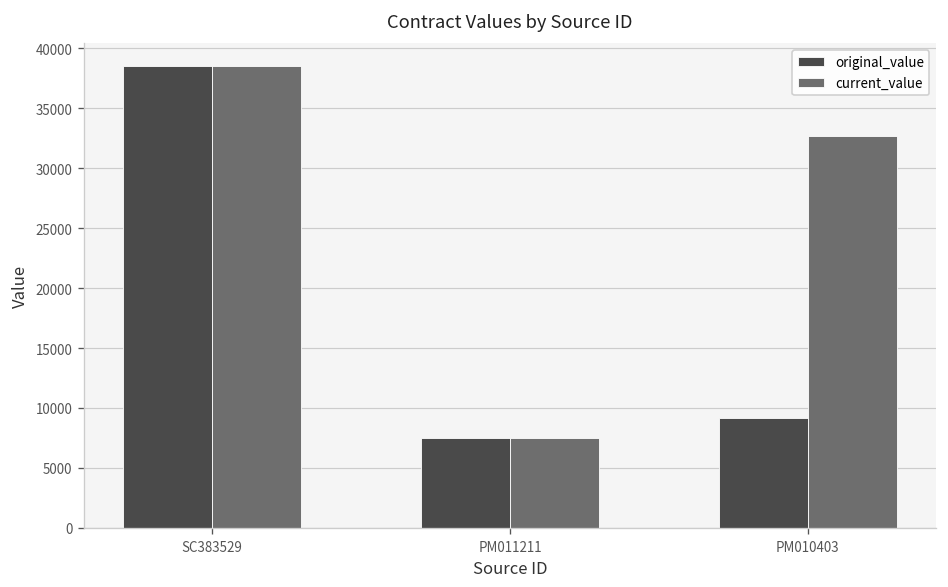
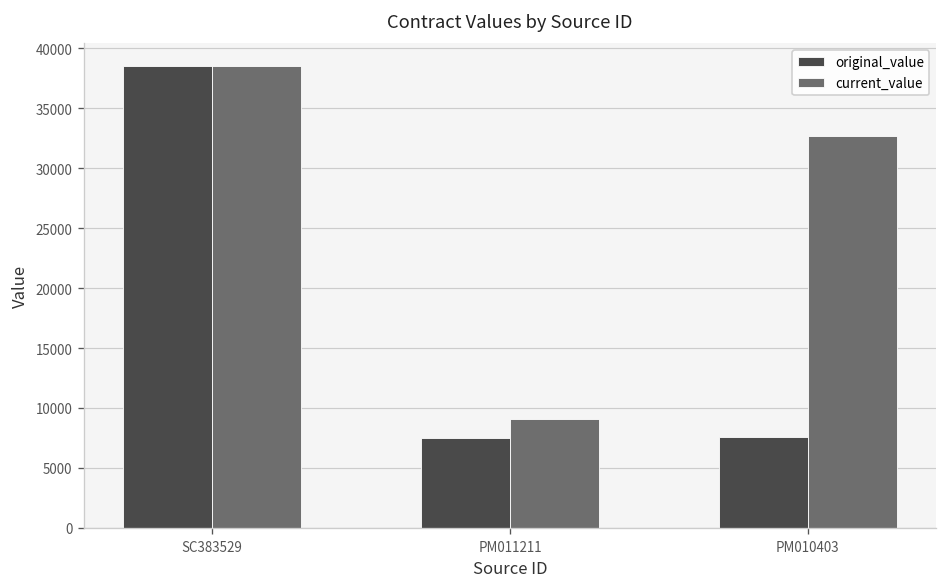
  {
    "original_value": {
      "SC383529": 39000,
      "PM011211": 8000,
-     "PM010403": 9000
+     "PM010403": 8000
    },
    "current_value": {
      "SC383529": 39000,
-     "PM011211": 7000,
+     "PM011211": 9000,
      "PM010403": 33000
    }
  }
